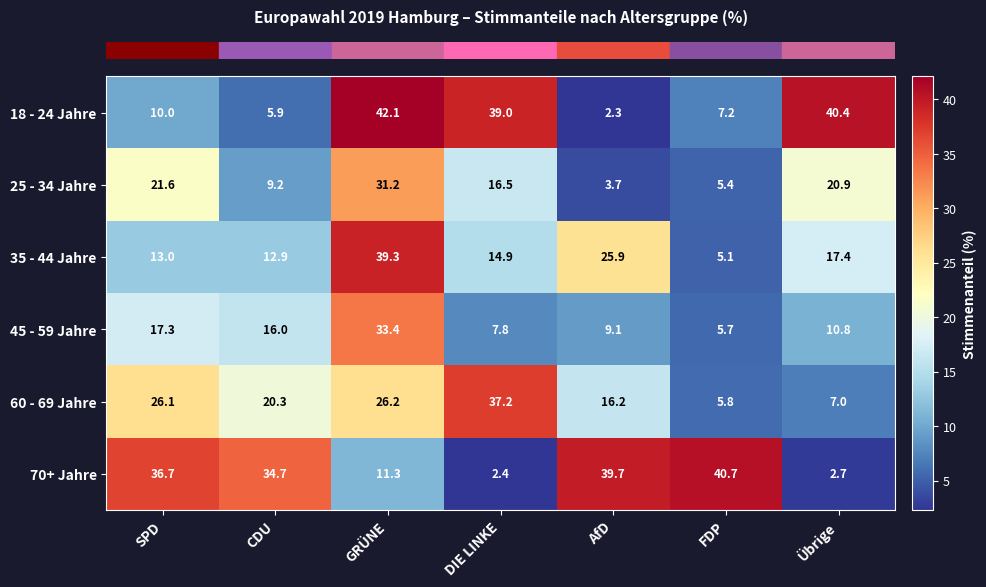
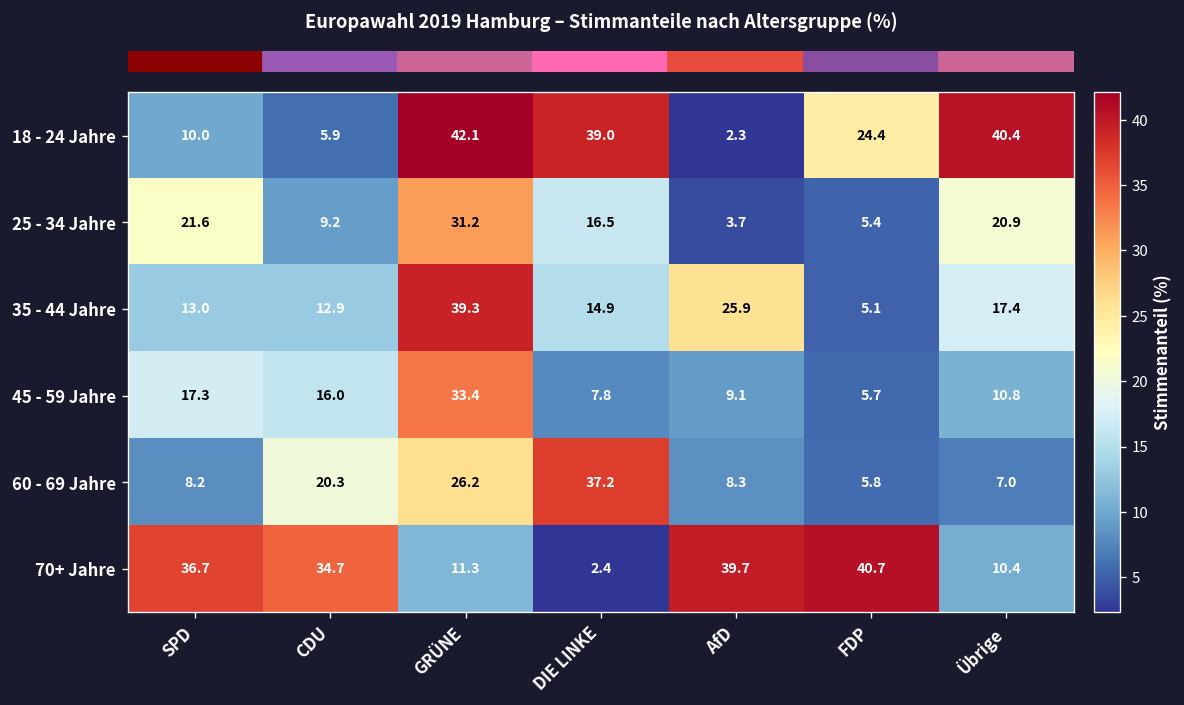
  {
    "18 - 24 Jahre": {
      "SPD": 10.0,
      "CDU": 5.9,
      "GRÜNE": 42.1,
      "DIE LINKE": 39.0,
      "AfD": 2.3,
-     "FDP": 7.2,
+     "FDP": 24.4,
      "Übrige": 40.4
    },
    "25 - 34 Jahre": {
      "SPD": 21.6,
      "CDU": 9.2,
      "GRÜNE": 31.2,
      "DIE LINKE": 16.5,
      "AfD": 3.7,
      "FDP": 5.4,
      "Übrige": 20.9
    },
    "35 - 44 Jahre": {
      "SPD": 13.0,
      "CDU": 12.9,
      "GRÜNE": 39.3,
      "DIE LINKE": 14.9,
      "AfD": 25.9,
      "FDP": 5.1,
      "Übrige": 17.4
    },
    "45 - 59 Jahre": {
      "SPD": 17.3,
      "CDU": 16.0,
      "GRÜNE": 33.4,
      "DIE LINKE": 7.8,
      "AfD": 9.1,
      "FDP": 5.7,
      "Übrige": 10.8
    },
    "60 - 69 Jahre": {
-     "SPD": 26.1,
+     "SPD": 8.2,
      "CDU": 20.3,
      "GRÜNE": 26.2,
      "DIE LINKE": 37.2,
-     "AfD": 16.2,
+     "AfD": 8.3,
      "FDP": 5.8,
      "Übrige": 7.0
    },
    "70+ Jahre": {
      "SPD": 36.7,
      "CDU": 34.7,
      "GRÜNE": 11.3,
      "DIE LINKE": 2.4,
      "AfD": 39.7,
      "FDP": 40.7,
-     "Übrige": 2.7
+     "Übrige": 10.4
    }
  }
